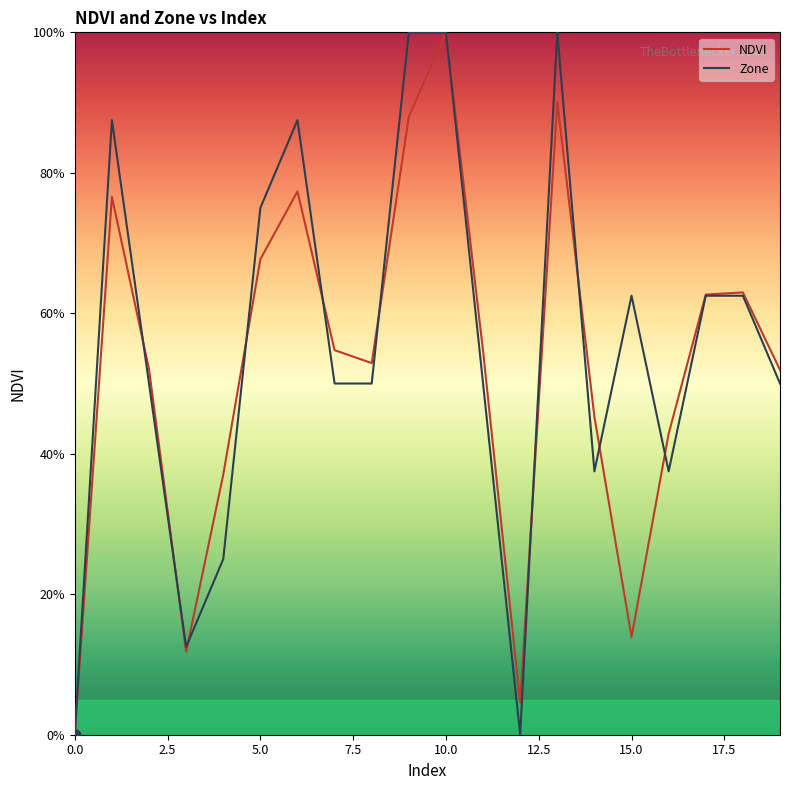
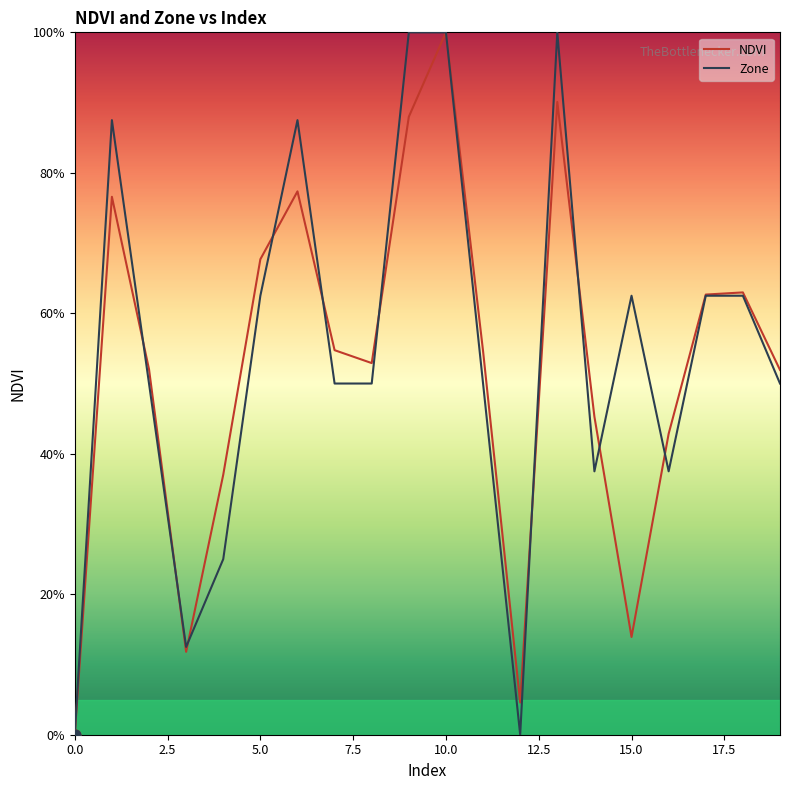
  {
    "Zone": {
-     "5.0": "75%",
+     "5.0": "63%",
      "15.0": "63%"
    }
  }
